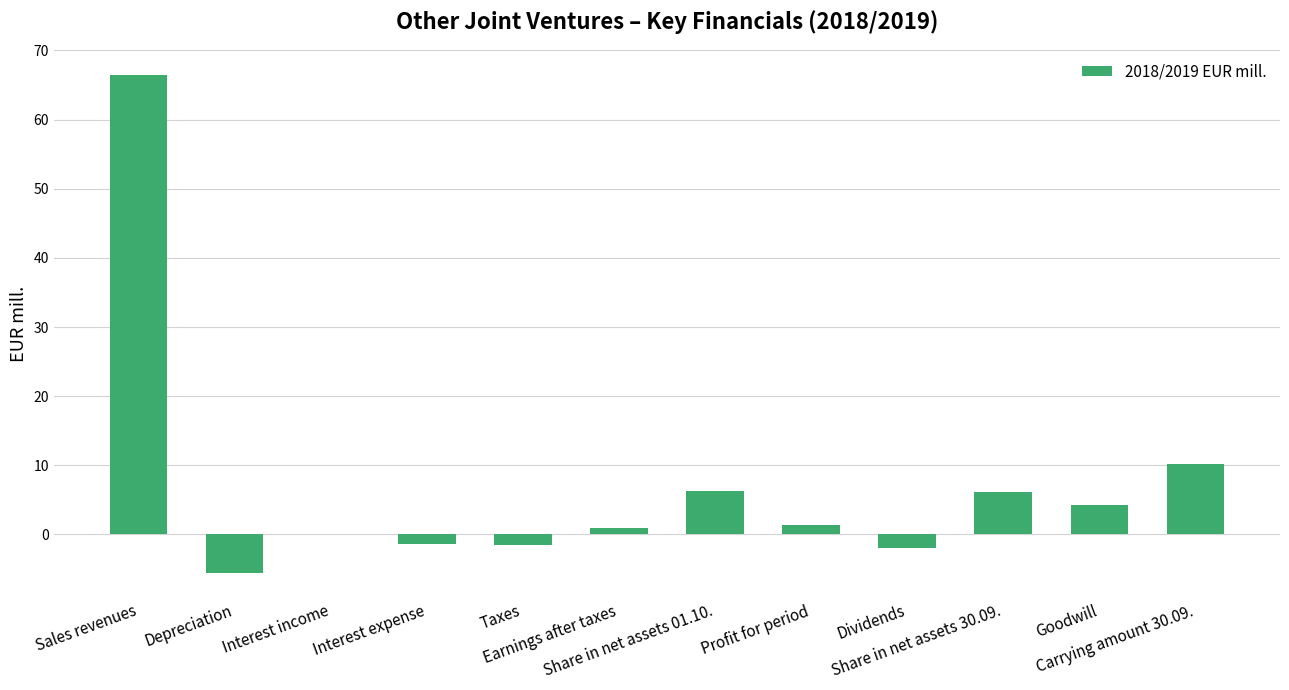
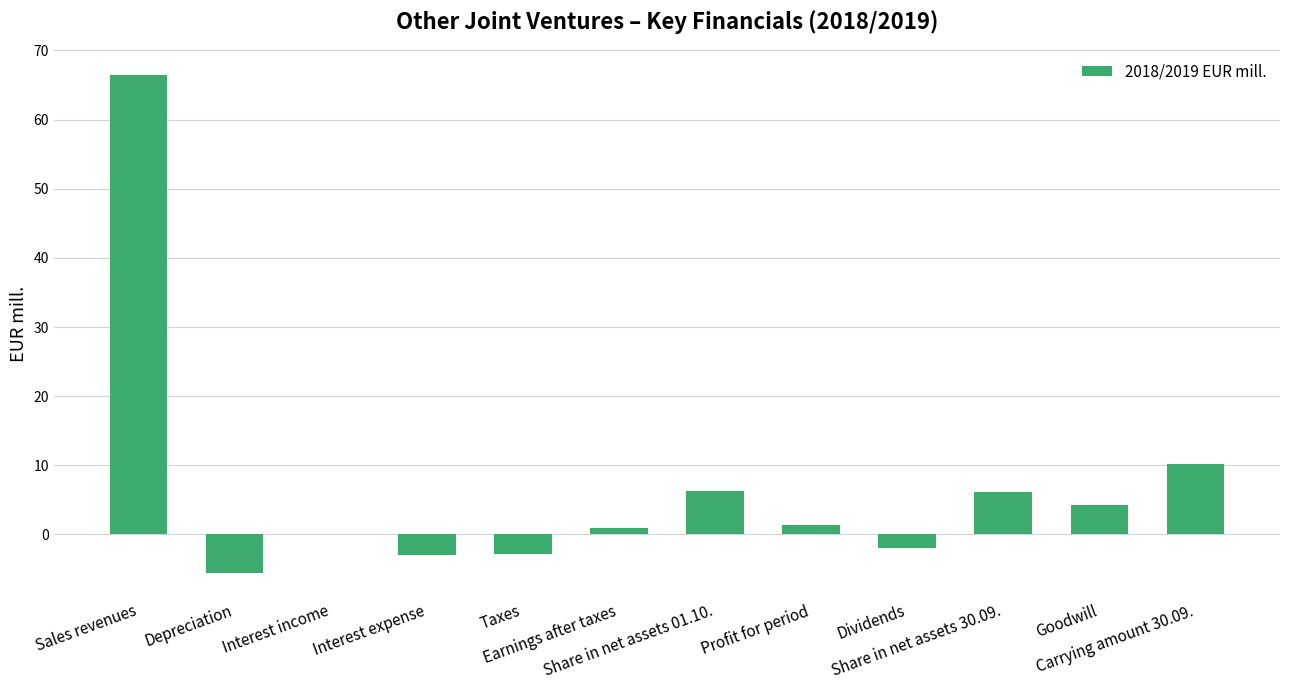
  {
    "Sales revenues": 67,
    "Depreciation": -6,
-   "Interest expense": -1,
-   "Taxes": -2,
+   "Interest expense": -3,
+   "Taxes": -3,
    "Earnings after taxes": 1,
    "Share in net assets 01.10.": 6,
    "Profit for period": 1,
    "Dividends": -2,
    "Share in net assets 30.09.": 6,
    "Goodwill": 4,
    "Carrying amount 30.09.": 10
  }
